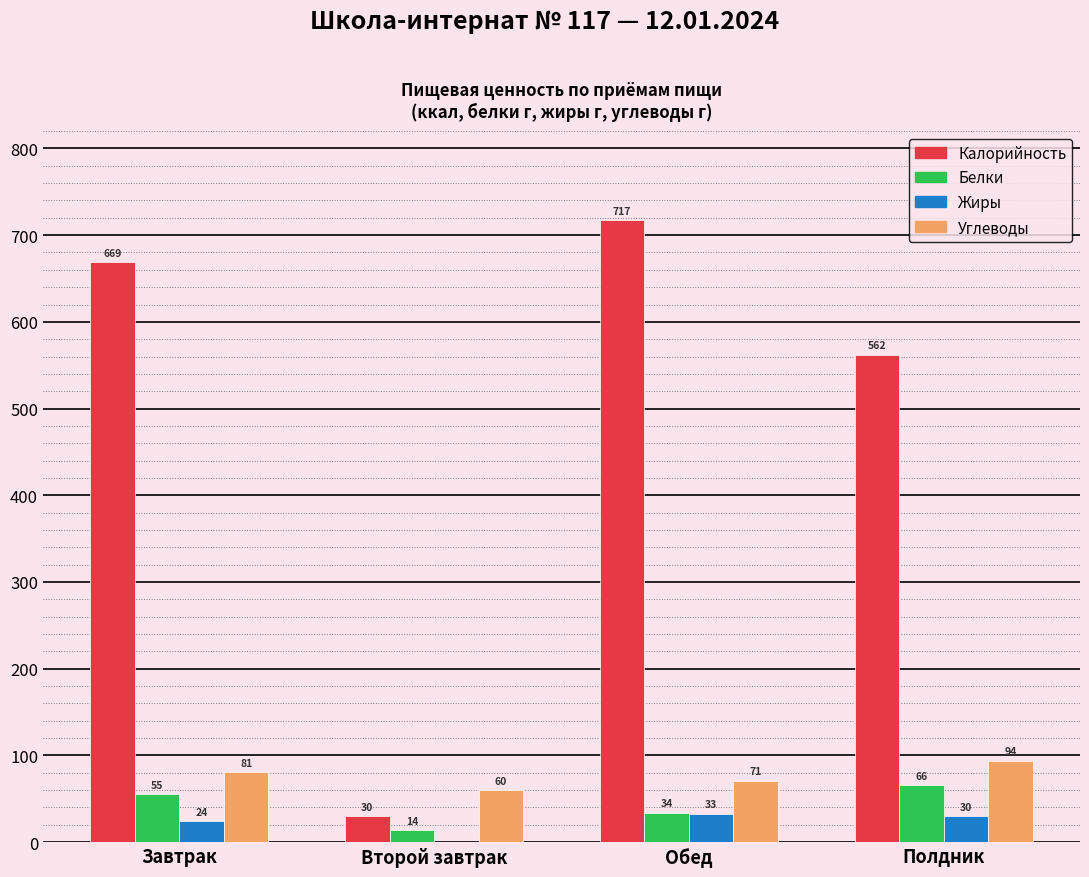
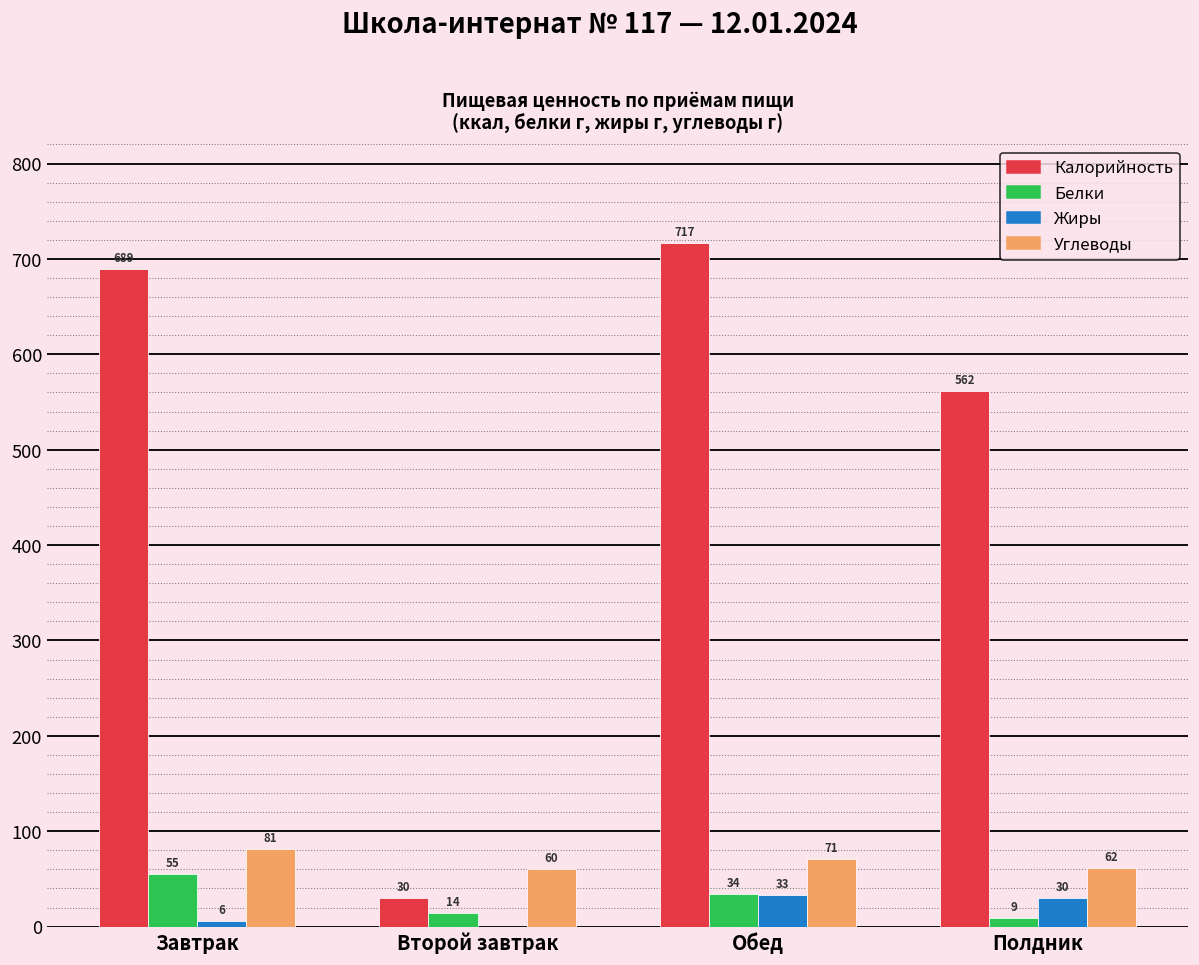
  {
    "Калорийность": {
-     "Завтрак": 669,
+     "Завтрак": 689,
      "Второй завтрак": 30,
      "Обед": 717,
      "Полдник": 562
    },
    "Белки": {
      "Завтрак": 55,
      "Второй завтрак": 14,
      "Обед": 34,
-     "Полдник": 66
+     "Полдник": 9
    },
    "Жиры": {
-     "Завтрак": 24,
+     "Завтрак": 6,
      "Обед": 33,
      "Полдник": 30
    },
    "Углеводы": {
      "Завтрак": 81,
      "Второй завтрак": 60,
      "Обед": 71,
-     "Полдник": 94
+     "Полдник": 62
    }
  }
